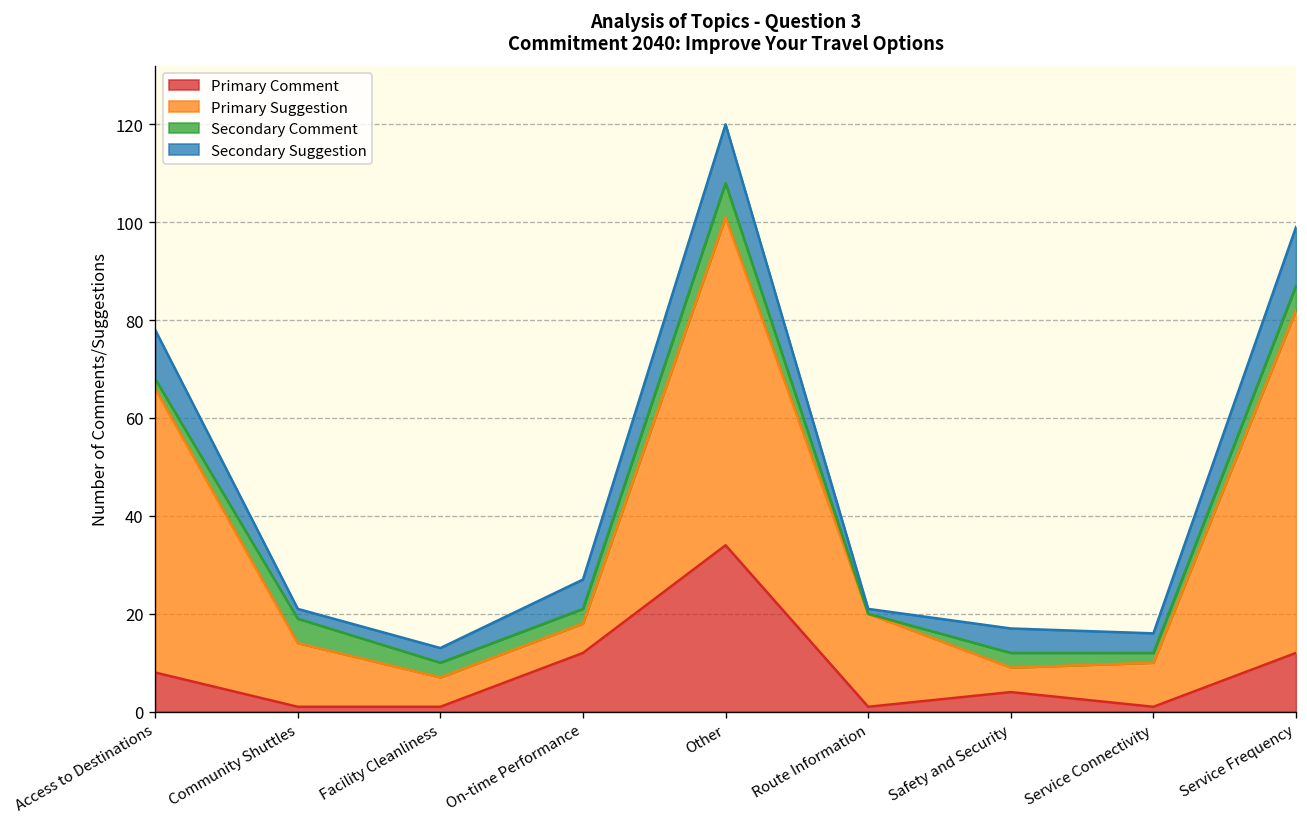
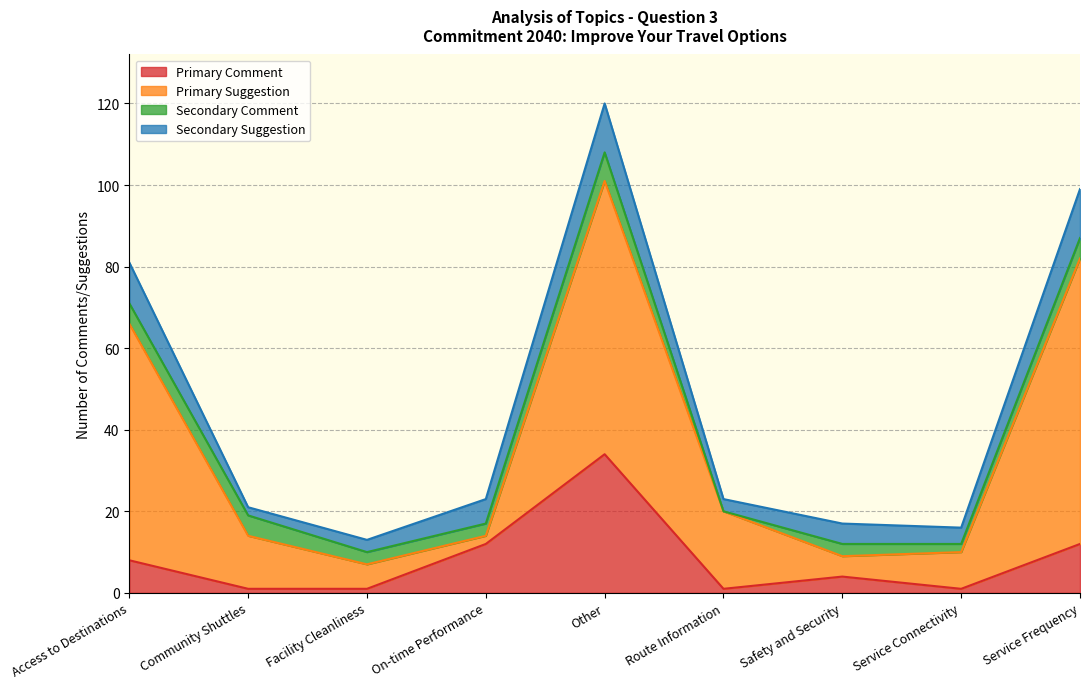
  {
    "Primary Comment": {
      "Access to Destinations": 8,
      "Community Shuttles": 1,
      "Facility Cleanliness": 1,
      "On-time Performance": 12,
      "Other": 34,
      "Route Information": 1,
      "Safety and Security": 4,
      "Service Connectivity": 1,
      "Service Frequency": 12
    },
    "Primary Suggestion": {
      "Access to Destinations": 58,
      "Community Shuttles": 13,
      "Facility Cleanliness": 6,
-     "On-time Performance": 6,
+     "On-time Performance": 2,
      "Other": 67,
      "Safety and Security": 5,
      "Service Connectivity": 9,
      "Service Frequency": 70
    },
    "Secondary Comment": {
-     "Access to Destinations": 2,
+     "Access to Destinations": 5,
      "Community Shuttles": 5,
      "Facility Cleanliness": 3,
      "On-time Performance": 3,
      "Other": 7,
      "Safety and Security": 3,
      "Service Connectivity": 2,
      "Service Frequency": 5
    },
    "Secondary Suggestion": {
      "Access to Destinations": 10,
      "Community Shuttles": 2,
      "Facility Cleanliness": 3,
      "On-time Performance": 6,
      "Other": 12,
-     "Route Information": 1,
+     "Route Information": 3,
      "Safety and Security": 5,
      "Service Connectivity": 4,
      "Service Frequency": 12
    }
  }
